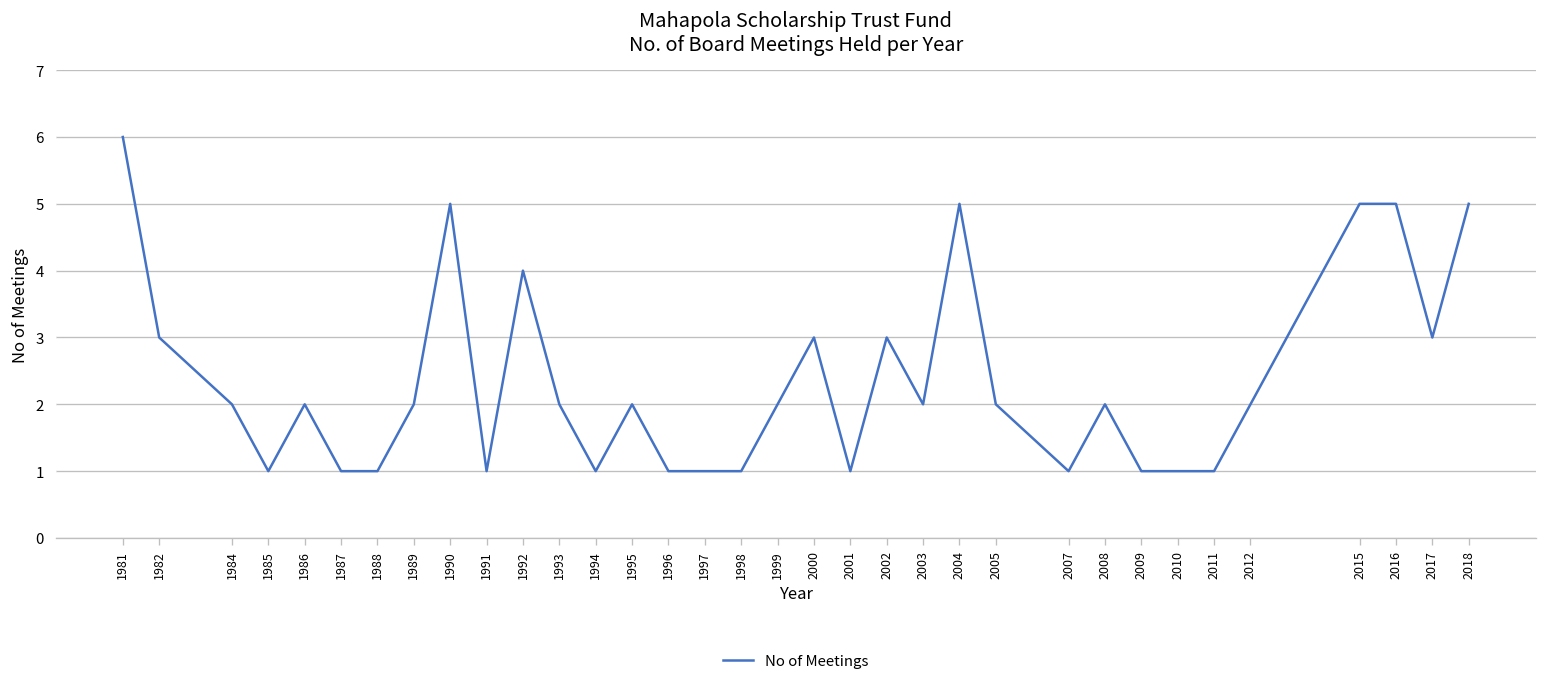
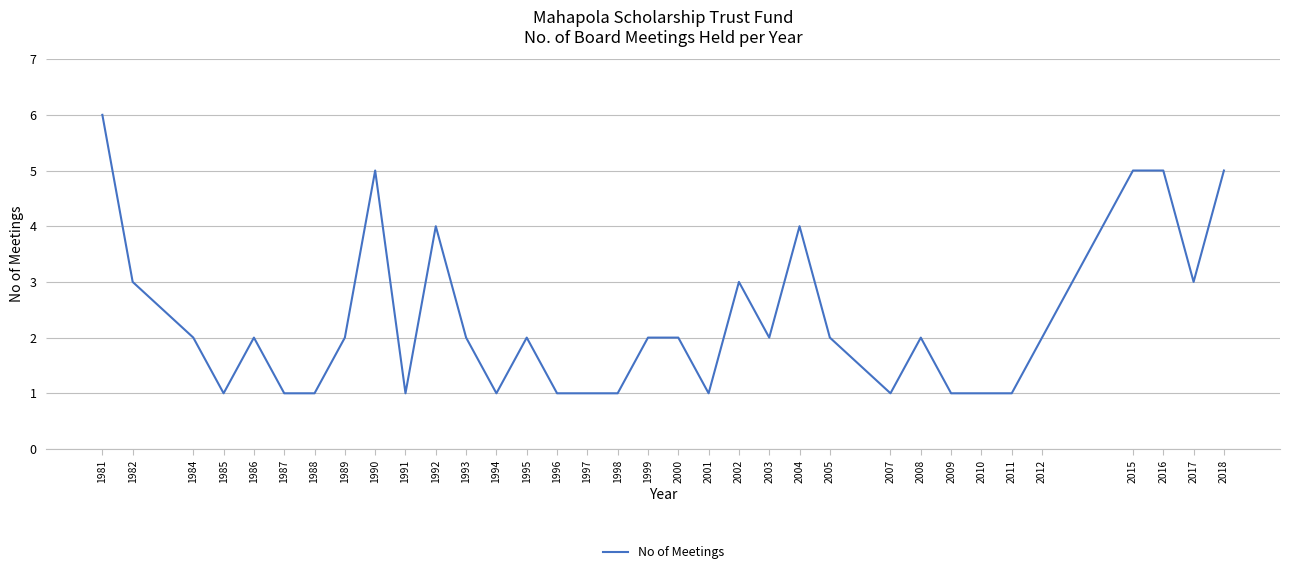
  {
    "1981": 6,
    "1982": 3,
    "1984": 2,
    "1985": 1,
    "1986": 2,
    "1987": 1,
    "1988": 1,
    "1989": 2,
    "1990": 5,
    "1991": 1,
    "1992": 4,
    "1993": 2,
    "1994": 1,
    "1995": 2,
    "1996": 1,
    "1997": 1,
    "1998": 1,
    "1999": 2,
-   "2000": 3,
+   "2000": 2,
    "2001": 1,
    "2002": 3,
    "2003": 2,
-   "2004": 5,
+   "2004": 4,
    "2005": 2,
    "2007": 1,
    "2008": 2,
    "2009": 1,
    "2010": 1,
    "2011": 1,
    "2012": 2,
    "2015": 5,
    "2016": 5,
    "2017": 3,
    "2018": 5
  }
